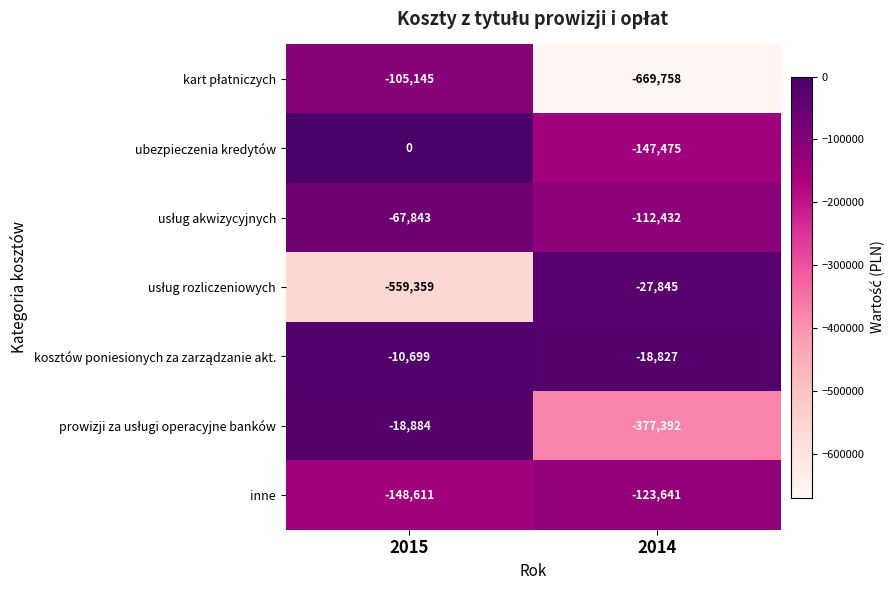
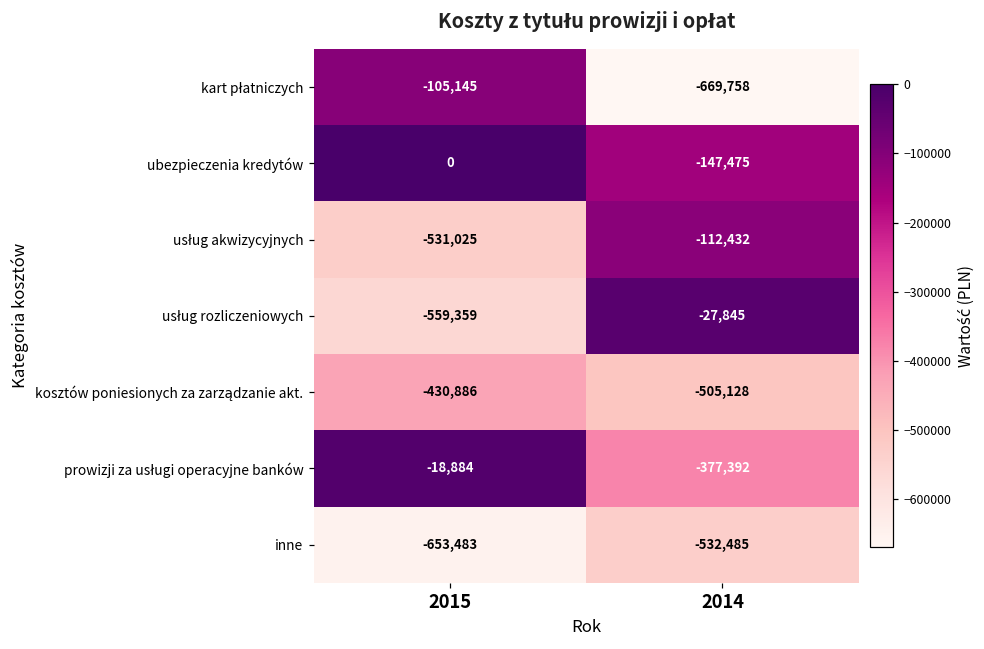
  {
    "kart płatniczych": {
      "2015": "-105,145",
      "2014": "-669,758"
    },
    "ubezpieczenia kredytów": {
      "2015": "0",
      "2014": "-147,475"
    },
    "usług akwizycyjnych": {
-     "2015": "-67,843",
+     "2015": "-531,025",
      "2014": "-112,432"
    },
    "usług rozliczeniowych": {
      "2015": "-559,359",
      "2014": "-27,845"
    },
    "kosztów poniesionych za zarządzanie akt.": {
-     "2015": "-10,699",
-     "2014": "-18,827"
+     "2015": "-430,886",
+     "2014": "-505,128"
    },
    "prowizji za usługi operacyjne banków": {
      "2015": "-18,884",
      "2014": "-377,392"
    },
    "inne": {
-     "2015": "-148,611",
-     "2014": "-123,641"
+     "2015": "-653,483",
+     "2014": "-532,485"
    }
  }
